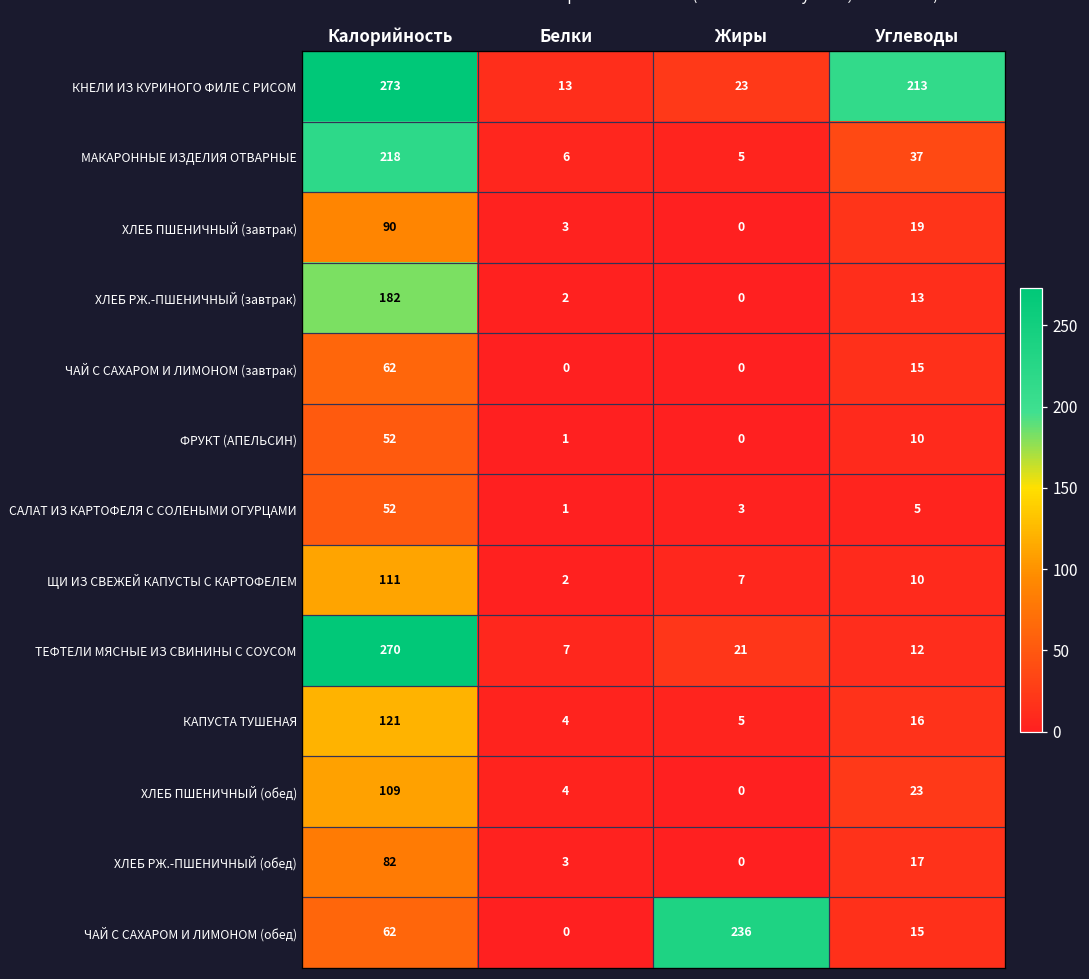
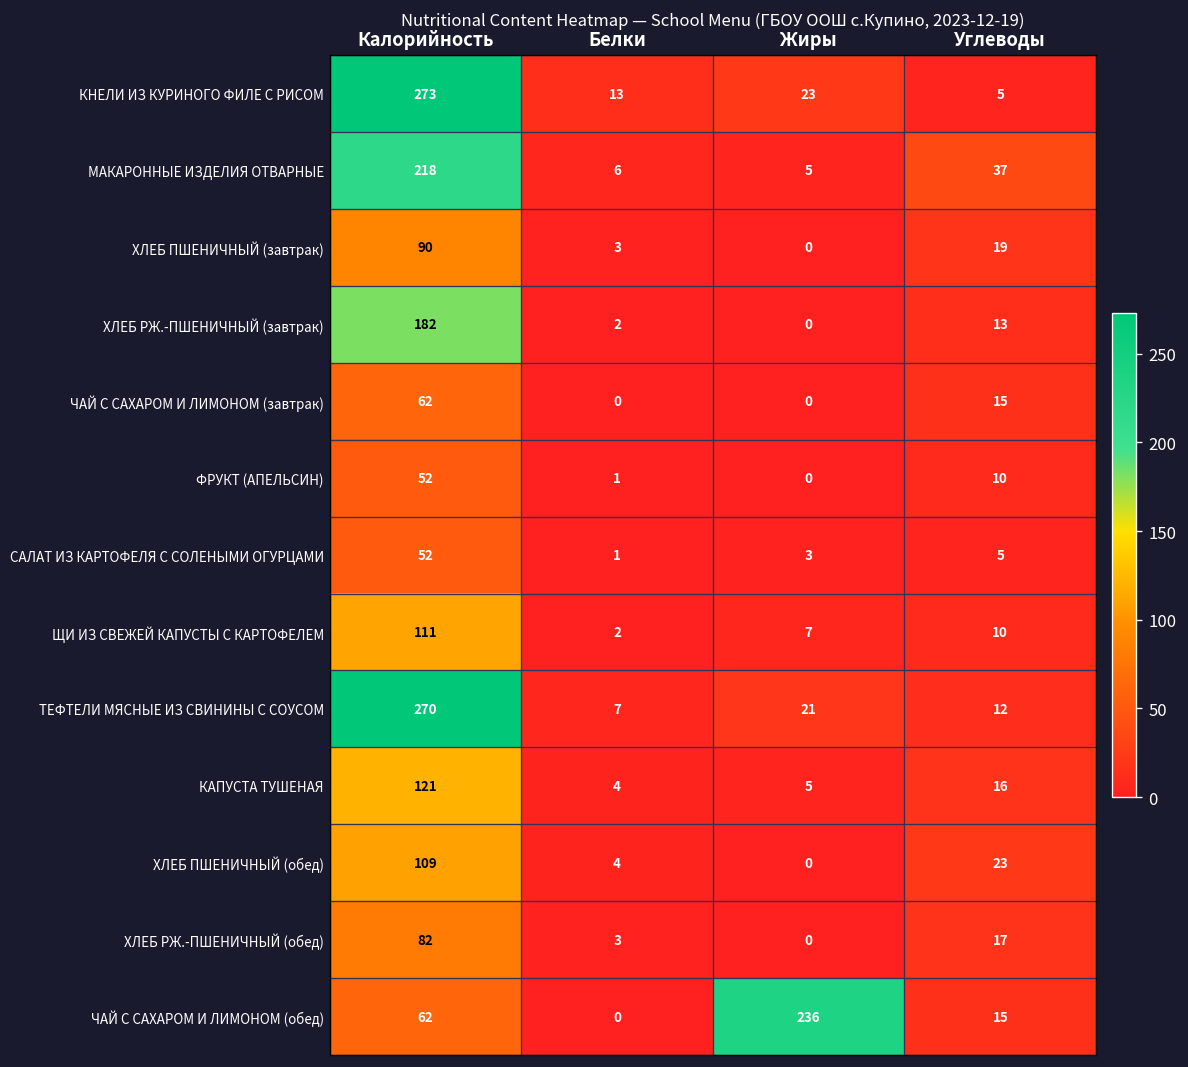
  {
    "КНЕЛИ ИЗ КУРИНОГО ФИЛЕ С РИСОМ": {
      "Калорийность": 273,
      "Белки": 13,
      "Жиры": 23,
-     "Углеводы": 213
+     "Углеводы": 5
    },
    "МАКАРОННЫЕ ИЗДЕЛИЯ ОТВАРНЫЕ": {
      "Калорийность": 218,
      "Белки": 6,
      "Жиры": 5,
      "Углеводы": 37
    },
    "ХЛЕБ ПШЕНИЧНЫЙ (завтрак)": {
      "Калорийность": 90,
      "Белки": 3,
      "Жиры": 0,
      "Углеводы": 19
    },
    "ХЛЕБ РЖ.-ПШЕНИЧНЫЙ (завтрак)": {
      "Калорийность": 182,
      "Белки": 2,
      "Жиры": 0,
      "Углеводы": 13
    },
    "ЧАЙ С САХАРОМ И ЛИМОНОМ (завтрак)": {
      "Калорийность": 62,
      "Белки": 0,
      "Жиры": 0,
      "Углеводы": 15
    },
    "ФРУКТ (АПЕЛЬСИН)": {
      "Калорийность": 52,
      "Белки": 1,
      "Жиры": 0,
      "Углеводы": 10
    },
    "САЛАТ ИЗ КАРТОФЕЛЯ С СОЛЕНЫМИ ОГУРЦАМИ": {
      "Калорийность": 52,
      "Белки": 1,
      "Жиры": 3,
      "Углеводы": 5
    },
    "ЩИ ИЗ СВЕЖЕЙ КАПУСТЫ С КАРТОФЕЛЕМ": {
      "Калорийность": 111,
      "Белки": 2,
      "Жиры": 7,
      "Углеводы": 10
    },
    "ТЕФТЕЛИ МЯСНЫЕ ИЗ СВИНИНЫ С СОУСОМ": {
      "Калорийность": 270,
      "Белки": 7,
      "Жиры": 21,
      "Углеводы": 12
    },
    "КАПУСТА ТУШЕНАЯ": {
      "Калорийность": 121,
      "Белки": 4,
      "Жиры": 5,
      "Углеводы": 16
    },
    "ХЛЕБ ПШЕНИЧНЫЙ (обед)": {
      "Калорийность": 109,
      "Белки": 4,
      "Жиры": 0,
      "Углеводы": 23
    },
    "ХЛЕБ РЖ.-ПШЕНИЧНЫЙ (обед)": {
      "Калорийность": 82,
      "Белки": 3,
      "Жиры": 0,
      "Углеводы": 17
    },
    "ЧАЙ С САХАРОМ И ЛИМОНОМ (обед)": {
      "Калорийность": 62,
      "Белки": 0,
      "Жиры": 236,
      "Углеводы": 15
    }
  }
